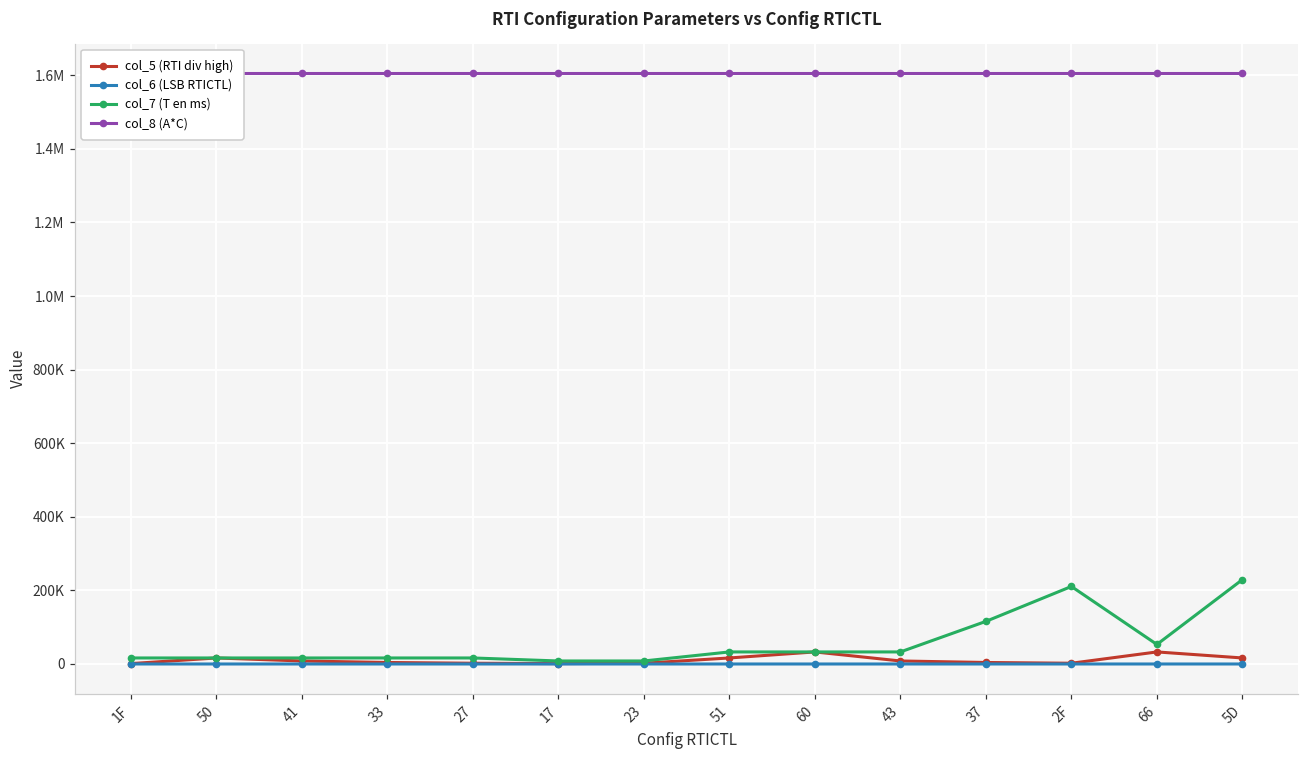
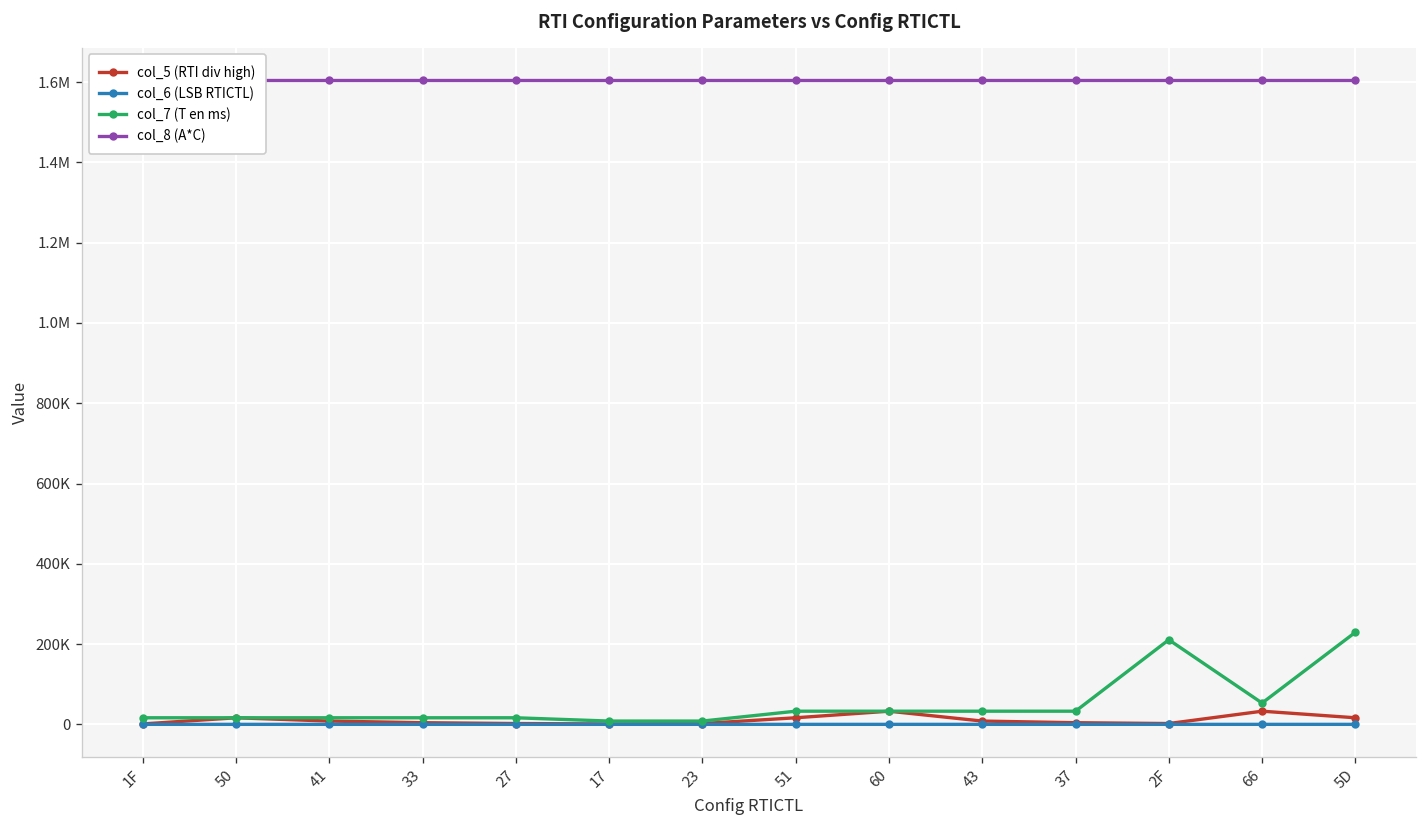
  {
    "col_5 (RTI div high)": {
      "41": 10000,
      "51": 20000,
      "43": 10000,
      "66": 30000,
      "5D": 20000
    },
    "col_6 (LSB RTICTL)": {
      "50": 0,
      "41": 0,
      "51": 0,
      "60": 0,
      "43": 0,
      "66": 0,
      "5D": 0
    },
    "col_7 (T en ms)": {
      "1F": 20000,
      "41": 20000,
      "33": 20000,
      "27": 20000,
      "51": 30000,
      "43": 30000,
-     "37": 120000,
+     "37": 30000,
      "2F": 210000,
      "66": 50000,
      "5D": 230000
    },
    "col_8 (A*C)": {
      "41": 1610000,
      "33": 1610000,
      "27": 1610000,
      "17": 1610000,
      "23": 1610000,
      "51": 1610000,
      "60": 1610000,
      "43": 1610000,
      "37": 1610000,
      "2F": 1610000,
      "66": 1610000,
      "5D": 1610000
    }
  }
